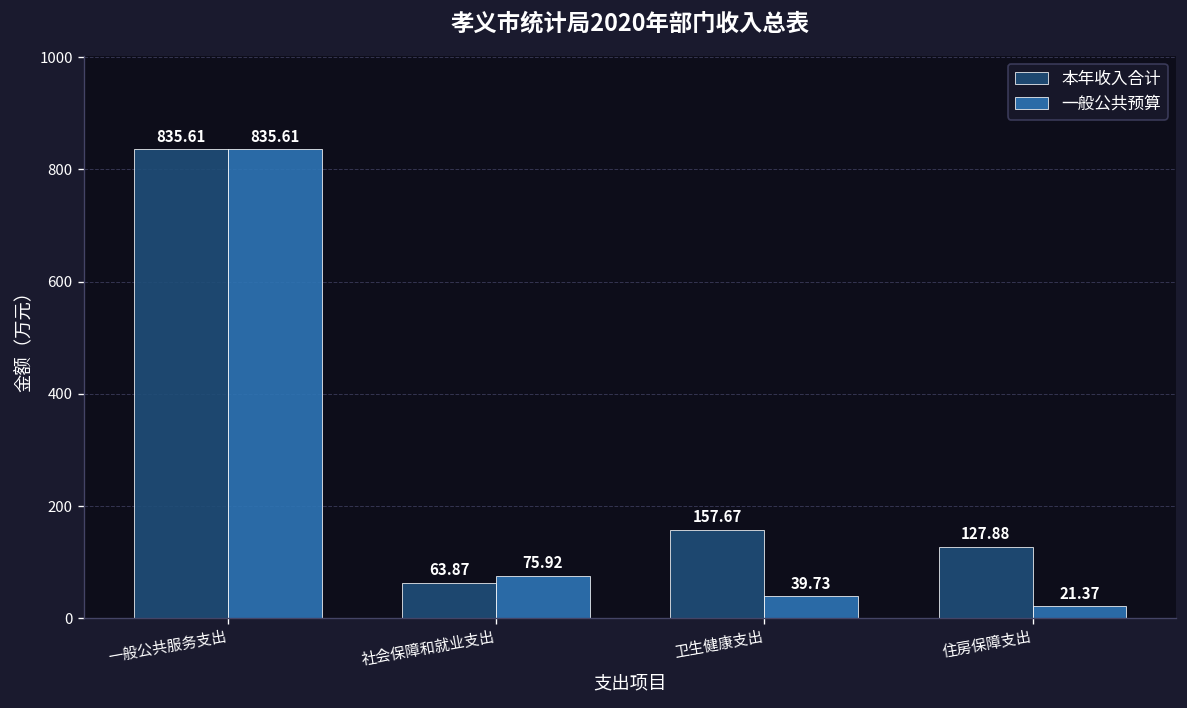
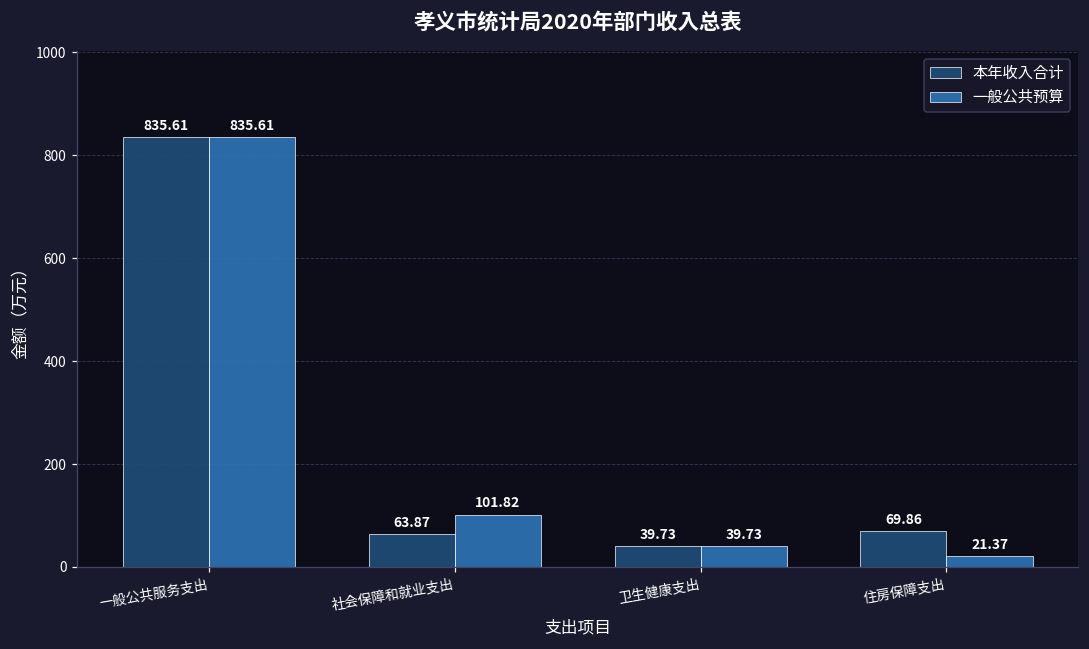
  {
    "本年收入合计": {
      "一般公共服务支出": 835.61,
      "社会保障和就业支出": 63.87,
-     "卫生健康支出": 157.67,
-     "住房保障支出": 127.88
+     "卫生健康支出": 39.73,
+     "住房保障支出": 69.86
    },
    "一般公共预算": {
      "一般公共服务支出": 835.61,
-     "社会保障和就业支出": 75.92,
+     "社会保障和就业支出": 101.82,
      "卫生健康支出": 39.73,
      "住房保障支出": 21.37
    }
  }
